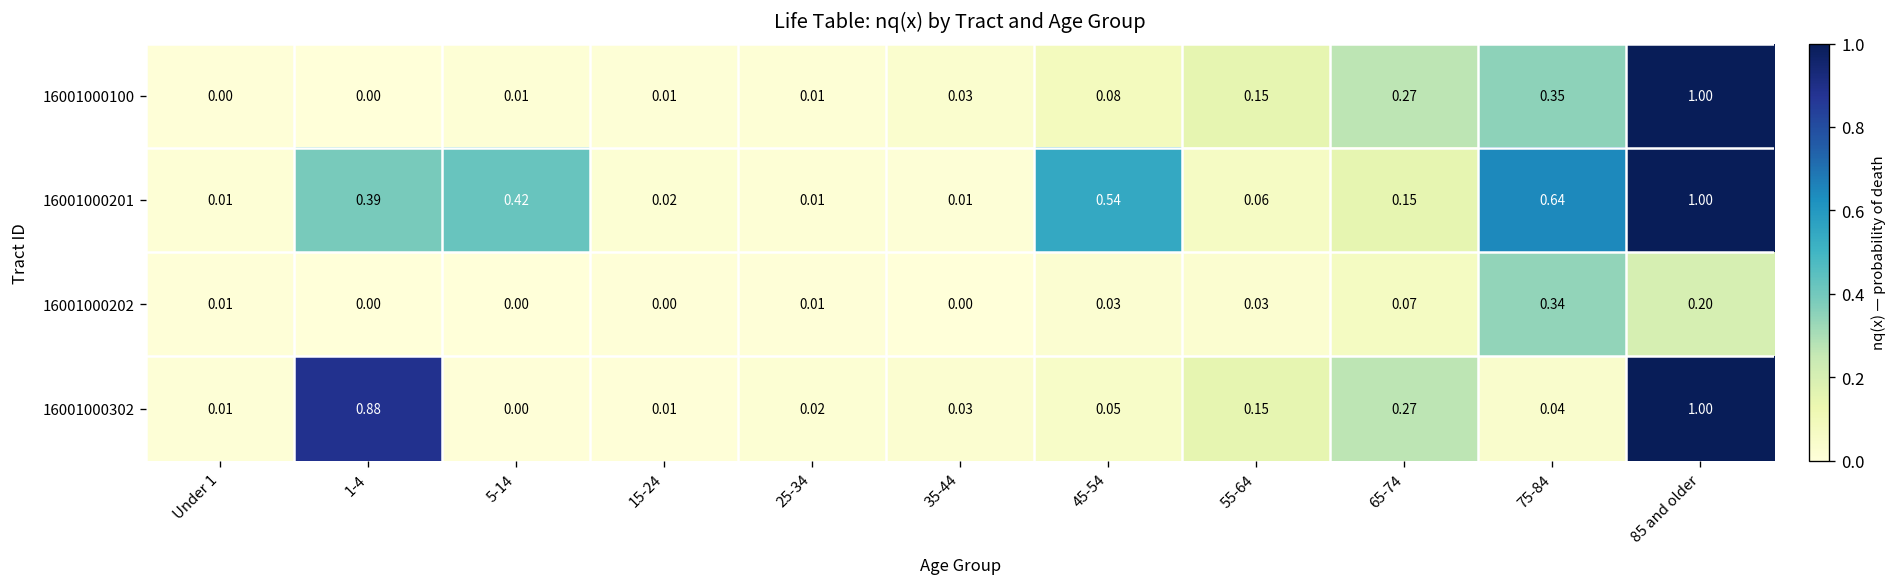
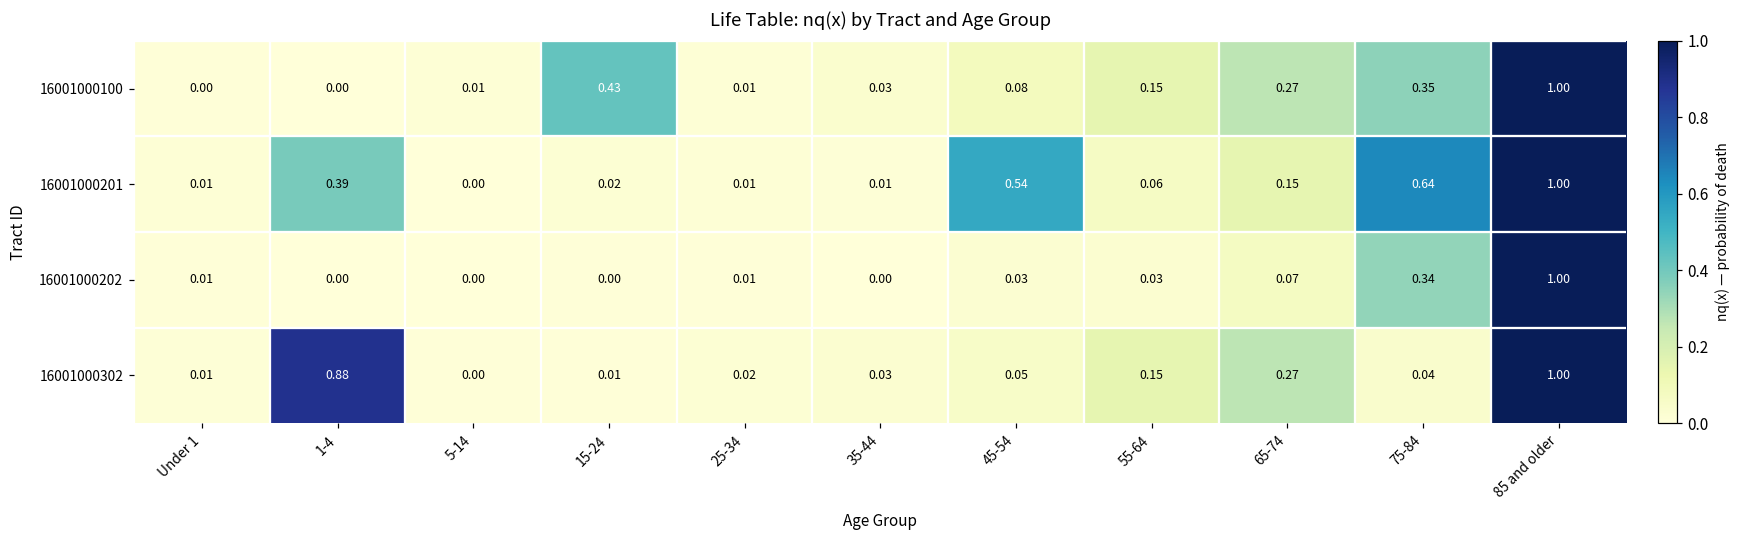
  {
    "16001000100": {
      "Under 1": 0.00,
      "1-4": 0.00,
      "5-14": 0.01,
-     "15-24": 0.01,
+     "15-24": 0.43,
      "25-34": 0.01,
      "35-44": 0.03,
      "45-54": 0.08,
      "55-64": 0.15,
      "65-74": 0.27,
      "75-84": 0.35,
      "85 and older": 1.00
    },
    "16001000201": {
      "Under 1": 0.01,
      "1-4": 0.39,
-     "5-14": 0.42,
+     "5-14": 0.00,
      "15-24": 0.02,
      "25-34": 0.01,
      "35-44": 0.01,
      "45-54": 0.54,
      "55-64": 0.06,
      "65-74": 0.15,
      "75-84": 0.64,
      "85 and older": 1.00
    },
    "16001000202": {
      "Under 1": 0.01,
      "1-4": 0.00,
      "5-14": 0.00,
      "15-24": 0.00,
      "25-34": 0.01,
      "35-44": 0.00,
      "45-54": 0.03,
      "55-64": 0.03,
      "65-74": 0.07,
      "75-84": 0.34,
-     "85 and older": 0.20
+     "85 and older": 1.00
    },
    "16001000302": {
      "Under 1": 0.01,
      "1-4": 0.88,
      "5-14": 0.00,
      "15-24": 0.01,
      "25-34": 0.02,
      "35-44": 0.03,
      "45-54": 0.05,
      "55-64": 0.15,
      "65-74": 0.27,
      "75-84": 0.04,
      "85 and older": 1.00
    }
  }
